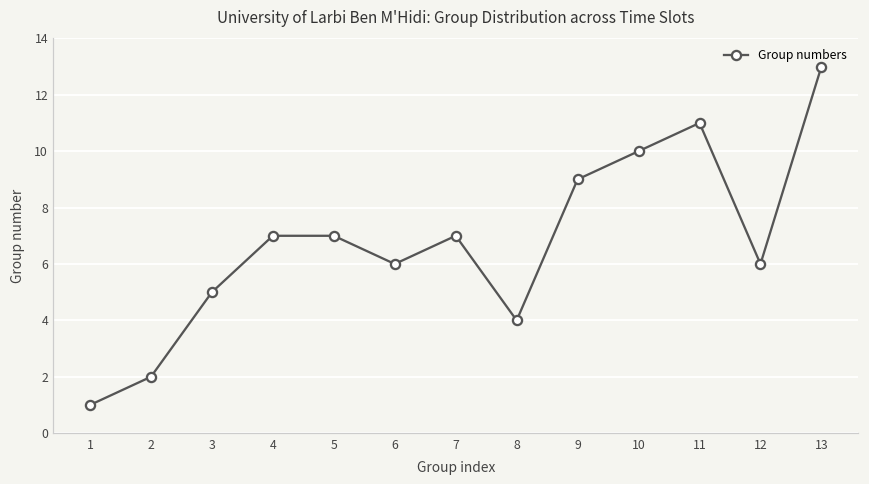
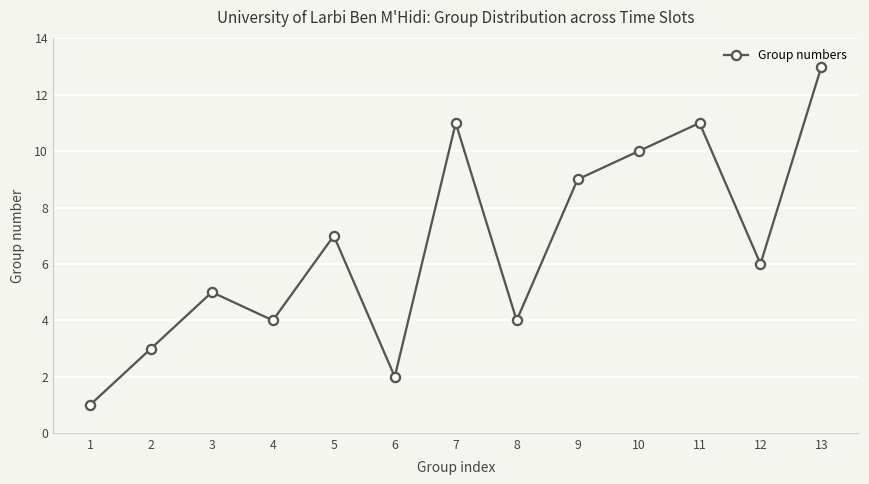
  {
    "1": 1,
-   "2": 2,
+   "2": 3,
    "3": 5,
-   "4": 7,
+   "4": 4,
    "5": 7,
-   "6": 6,
-   "7": 7,
+   "6": 2,
+   "7": 11,
    "8": 4,
    "9": 9,
    "10": 10,
    "11": 11,
    "12": 6,
    "13": 13
  }
